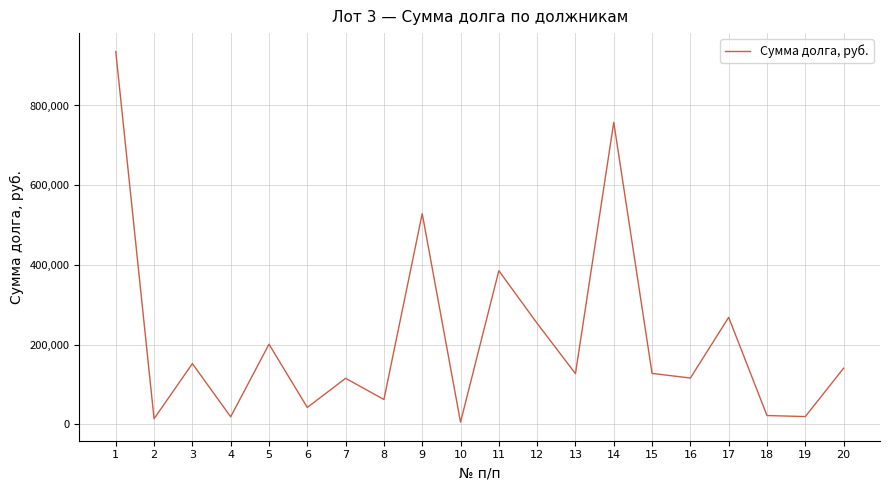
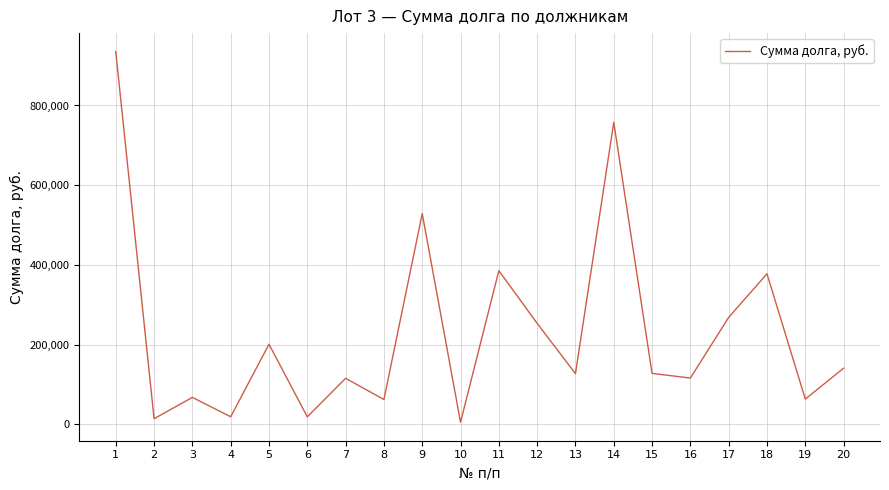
  {
    "1": "940,000",
    "2": "10,000",
-   "3": "150,000",
+   "3": "70,000",
    "4": "20,000",
    "5": "200,000",
-   "6": "40,000",
+   "6": "20,000",
    "7": "120,000",
    "8": "60,000",
    "9": "530,000",
    "10": "10,000",
    "11": "390,000",
    "12": "250,000",
    "13": "130,000",
    "14": "760,000",
    "15": "130,000",
    "16": "120,000",
    "17": "270,000",
-   "18": "20,000",
-   "19": "20,000",
+   "18": "380,000",
+   "19": "60,000",
    "20": "140,000"
  }
